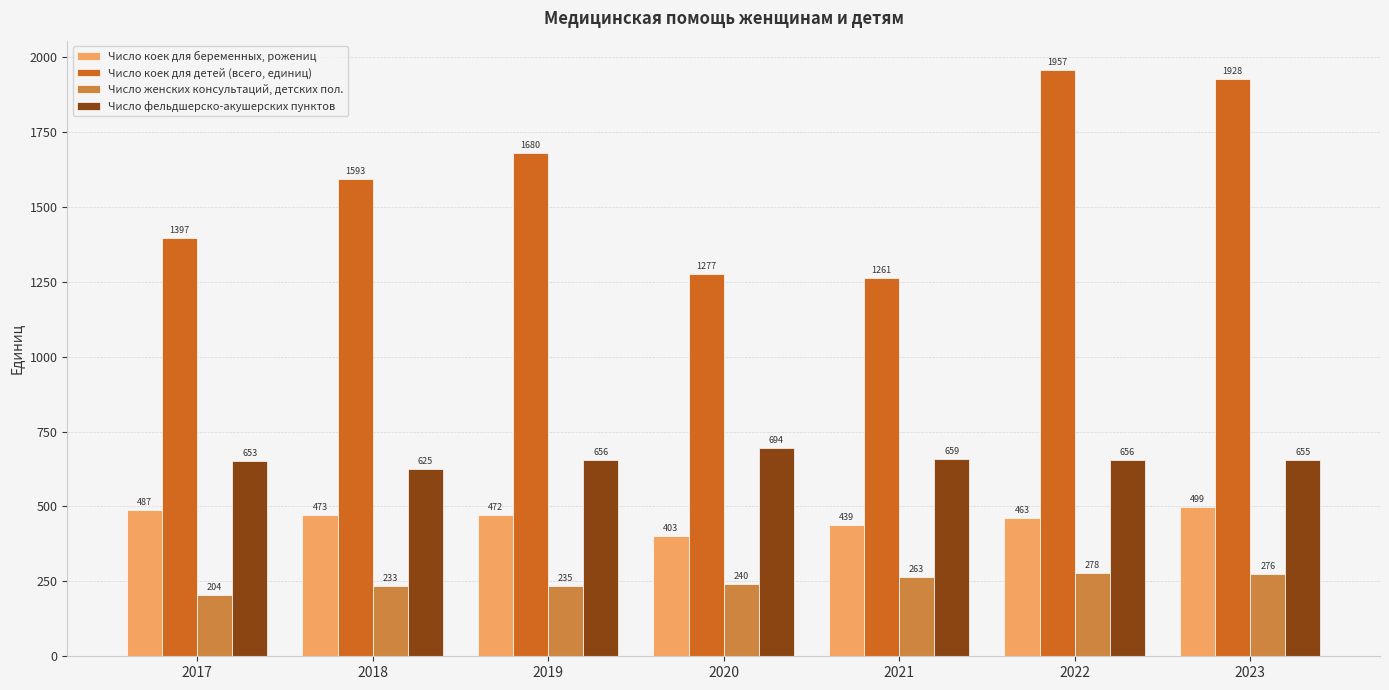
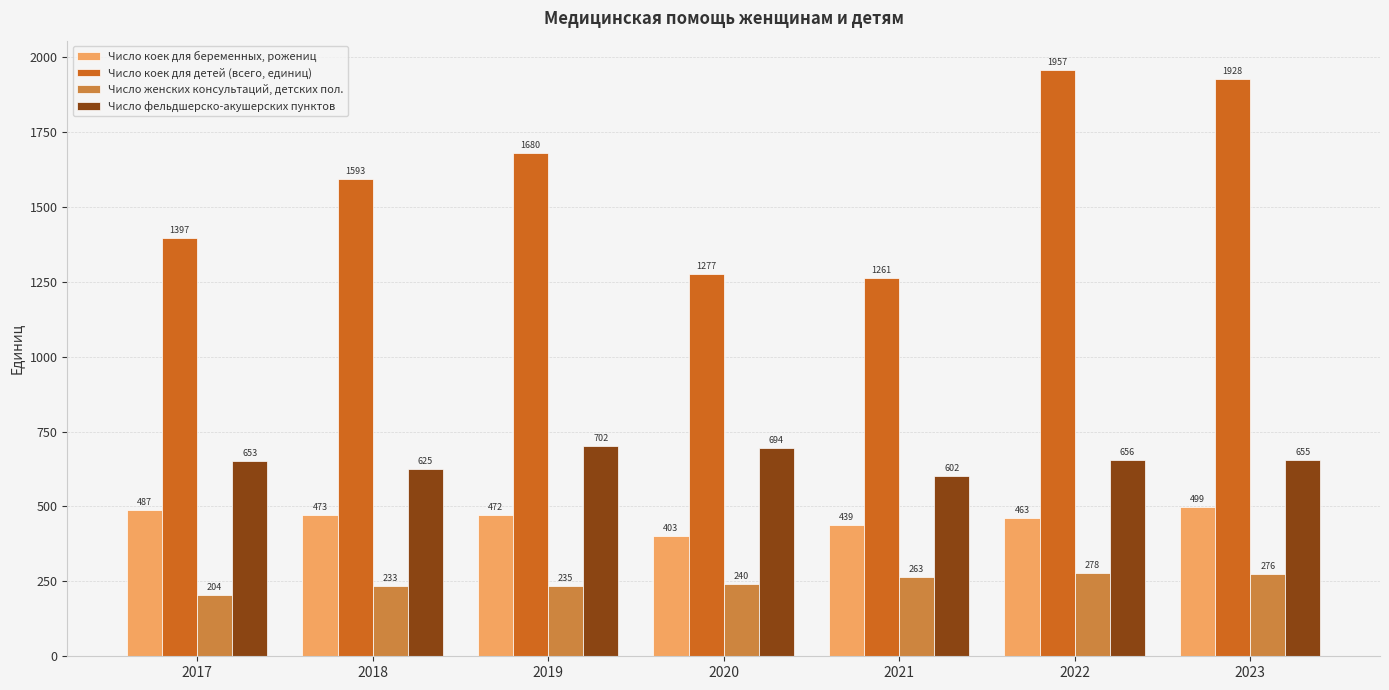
  {
    "Число фельдшерско-акушерских пунктов": {
      "2017": 653,
      "2018": 625,
-     "2019": 656,
+     "2019": 702,
      "2020": 694,
-     "2021": 659,
+     "2021": 602,
      "2022": 656,
      "2023": 655
    }
  }
